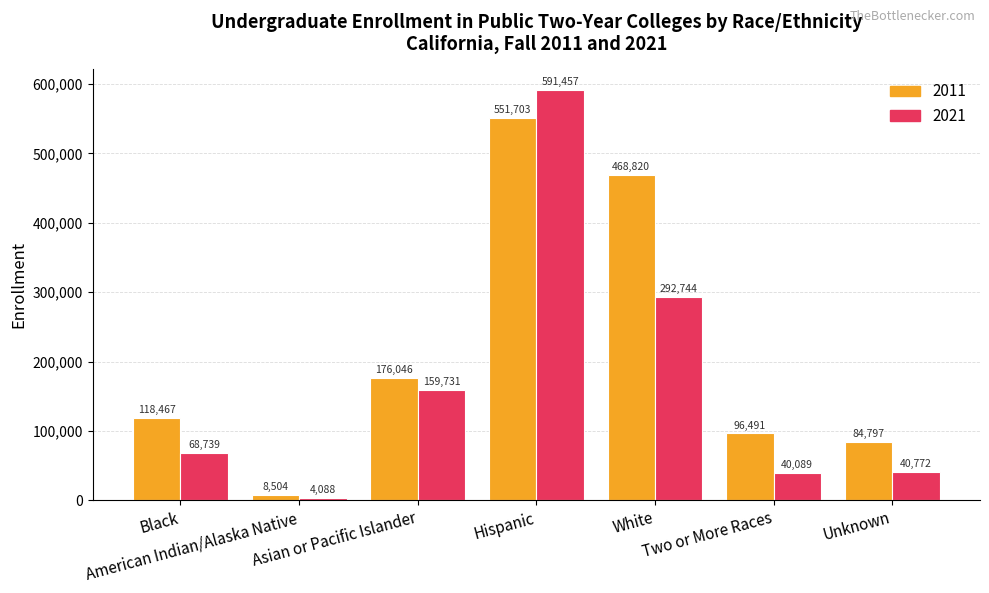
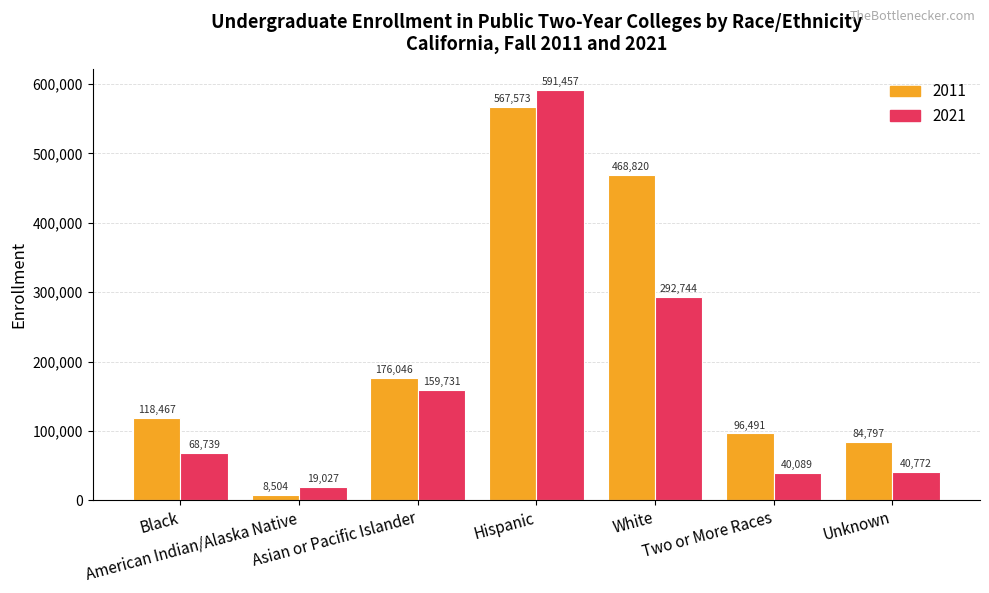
  {
    "2011": {
      "Black": "118,467",
      "American Indian/Alaska Native": "8,504",
      "Asian or Pacific Islander": "176,046",
-     "Hispanic": "551,703",
+     "Hispanic": "567,573",
      "White": "468,820",
      "Two or More Races": "96,491",
      "Unknown": "84,797"
    },
    "2021": {
      "Black": "68,739",
-     "American Indian/Alaska Native": "4,088",
+     "American Indian/Alaska Native": "19,027",
      "Asian or Pacific Islander": "159,731",
      "Hispanic": "591,457",
      "White": "292,744",
      "Two or More Races": "40,089",
      "Unknown": "40,772"
    }
  }
